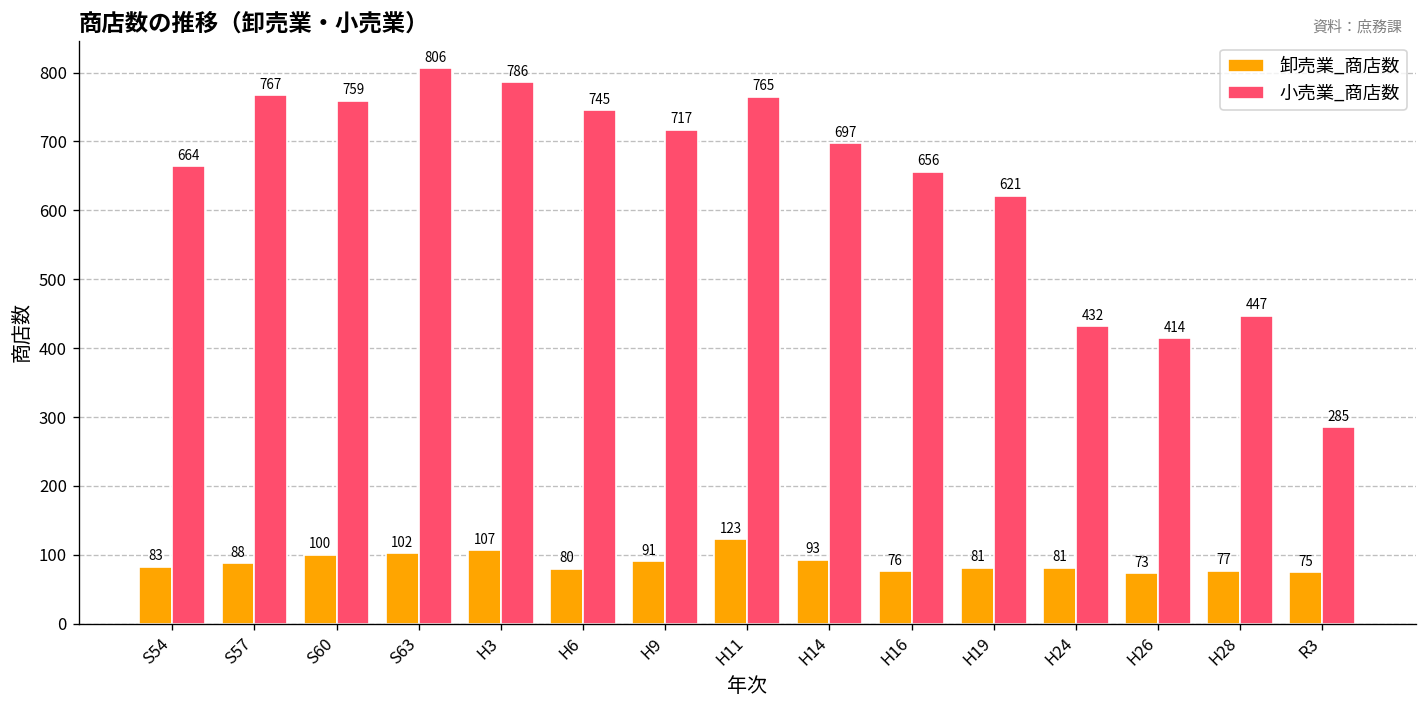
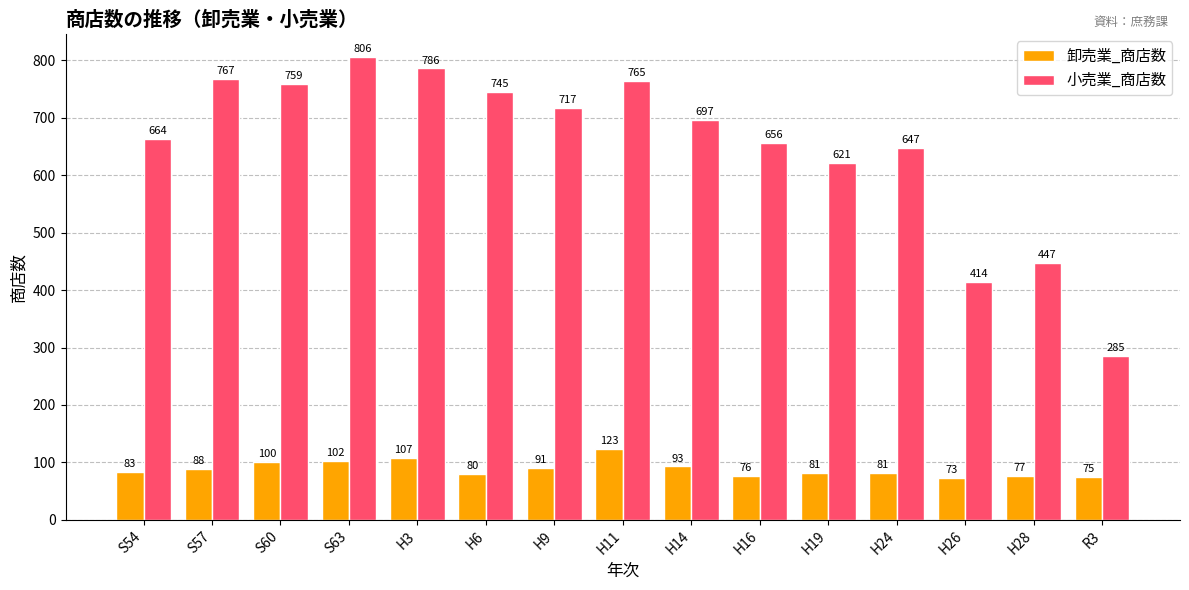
  {
    "卸売業_商店数": {
      "S54": 83,
      "S57": 88,
      "S60": 100,
      "S63": 102,
      "H3": 107,
      "H6": 80,
      "H9": 91,
      "H11": 123,
      "H14": 93,
      "H16": 76,
      "H19": 81,
      "H24": 81,
      "H26": 73,
      "H28": 77,
      "R3": 75
    },
    "小売業_商店数": {
      "S54": 664,
      "S57": 767,
      "S60": 759,
      "S63": 806,
      "H3": 786,
      "H6": 745,
      "H9": 717,
      "H11": 765,
      "H14": 697,
      "H16": 656,
      "H19": 621,
-     "H24": 432,
+     "H24": 647,
      "H26": 414,
      "H28": 447,
      "R3": 285
    }
  }
